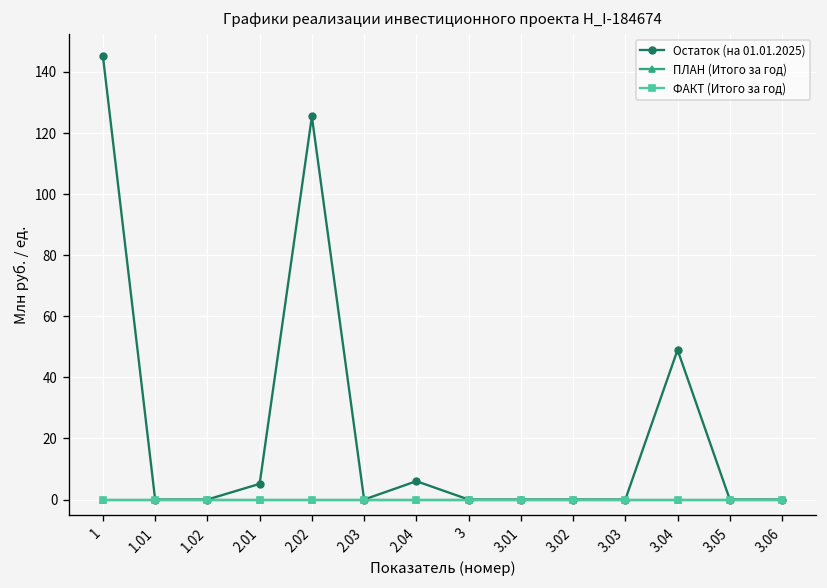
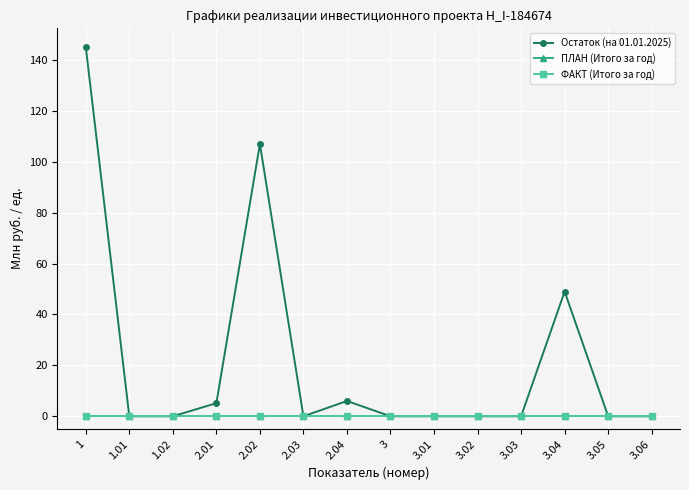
  {
    "Остаток (на 01.01.2025)": {
      "1": 145,
      "2.01": 5,
-     "2.02": 125,
+     "2.02": 107,
      "2.04": 6,
      "3.04": 49
    },
    "ФАКТ (Итого за год)": {
      "1": 0,
      "2.01": 0,
      "2.02": 0,
      "2.04": 0,
      "3.04": 0
    }
  }
